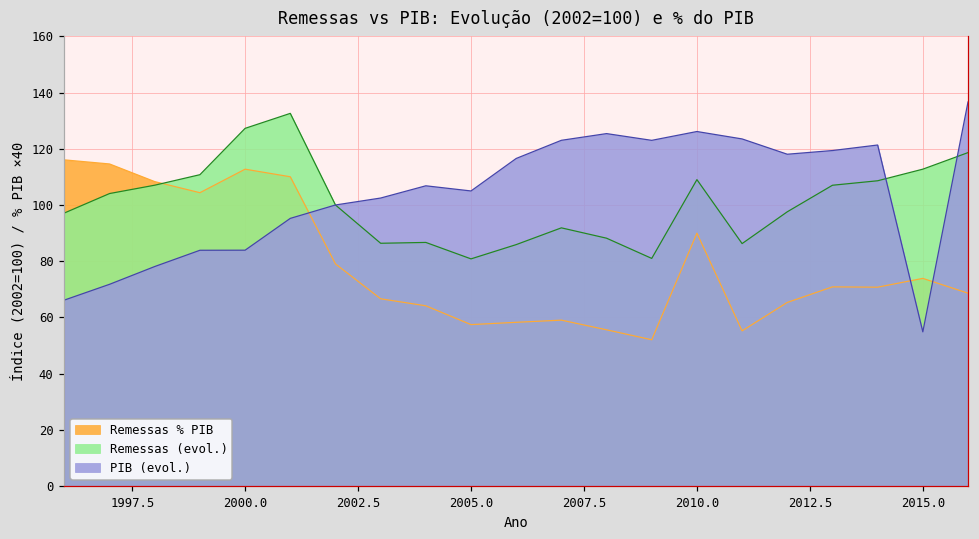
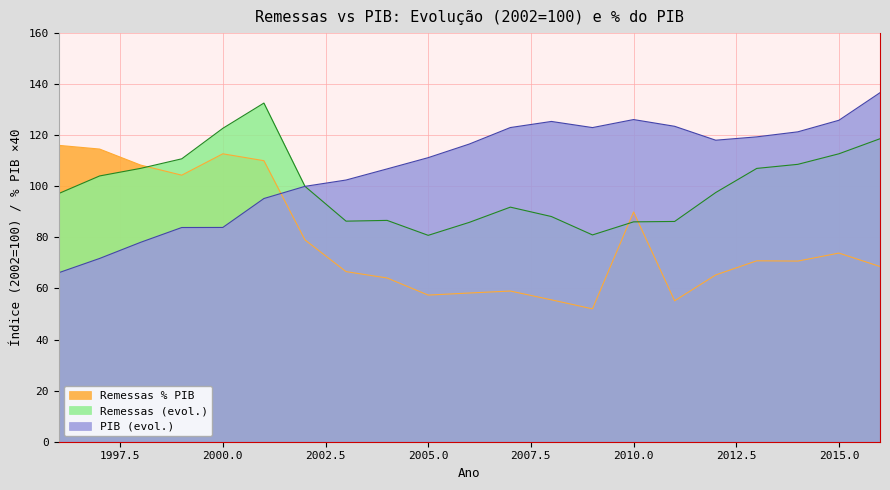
  {
    "Remessas % PIB": {
      "2000.0": 113,
      "2005.0": 57,
      "2010.0": 90,
      "2015.0": 74
    },
    "Remessas (evol.)": {
-     "2000.0": 127,
+     "2000.0": 123,
      "2005.0": 81,
-     "2010.0": 109,
+     "2010.0": 86,
      "2015.0": 113
    },
    "PIB (evol.)": {
      "2000.0": 84,
-     "2005.0": 105,
+     "2005.0": 111,
      "2010.0": 126,
-     "2015.0": 55
+     "2015.0": 126
    }
  }
